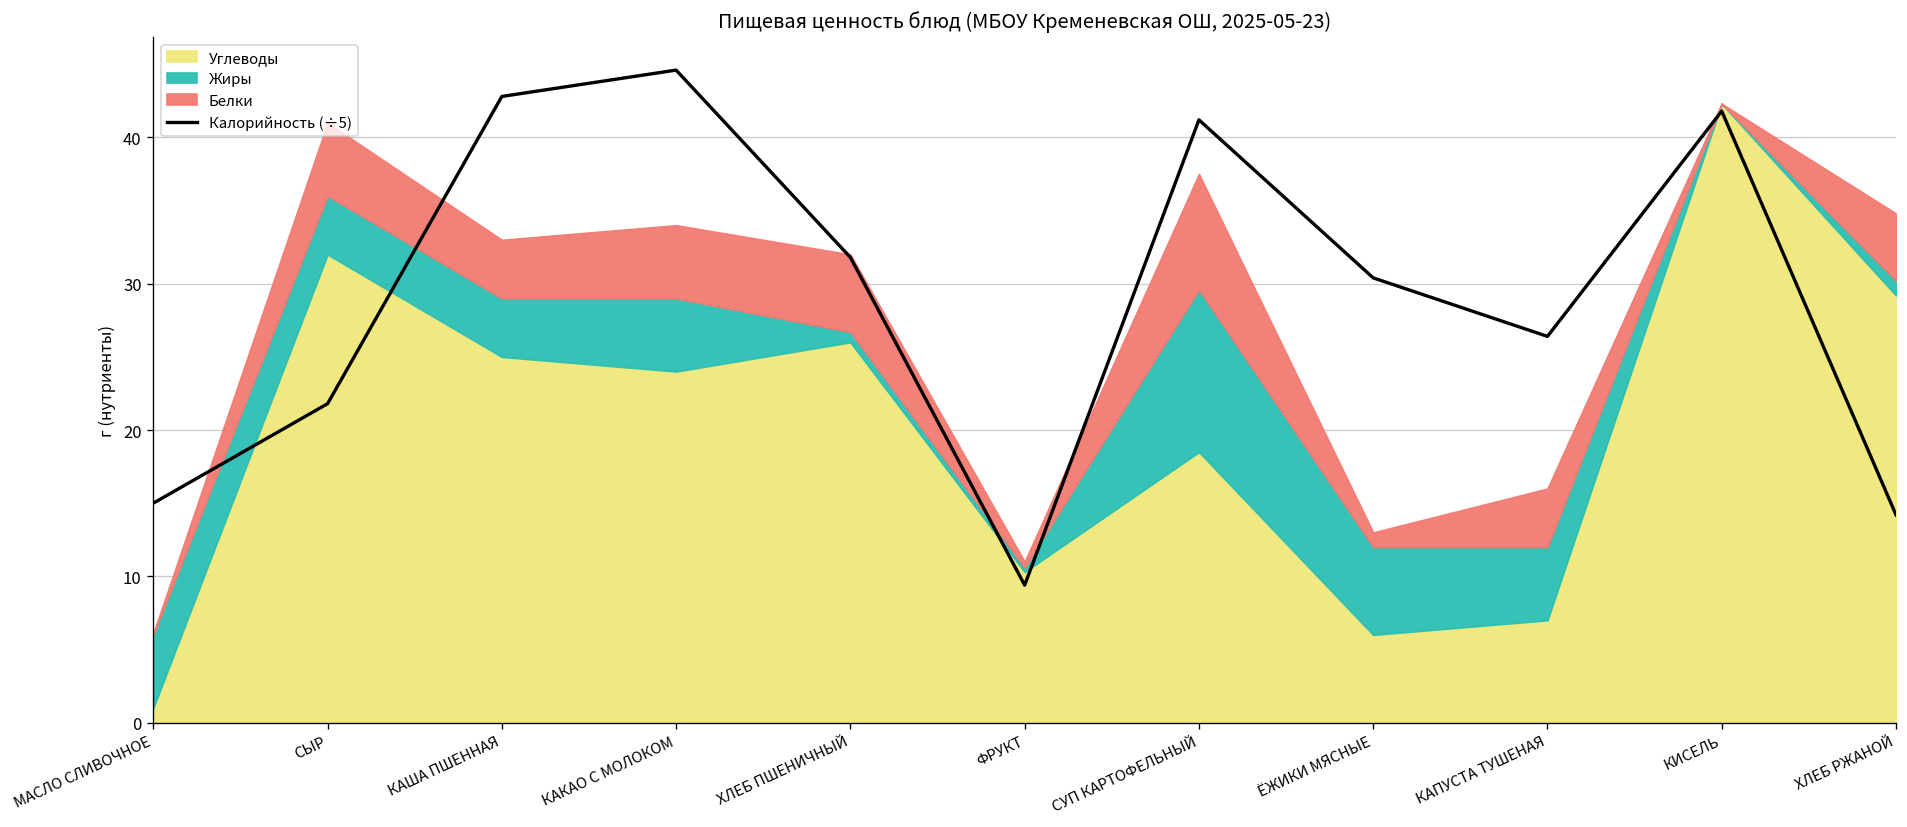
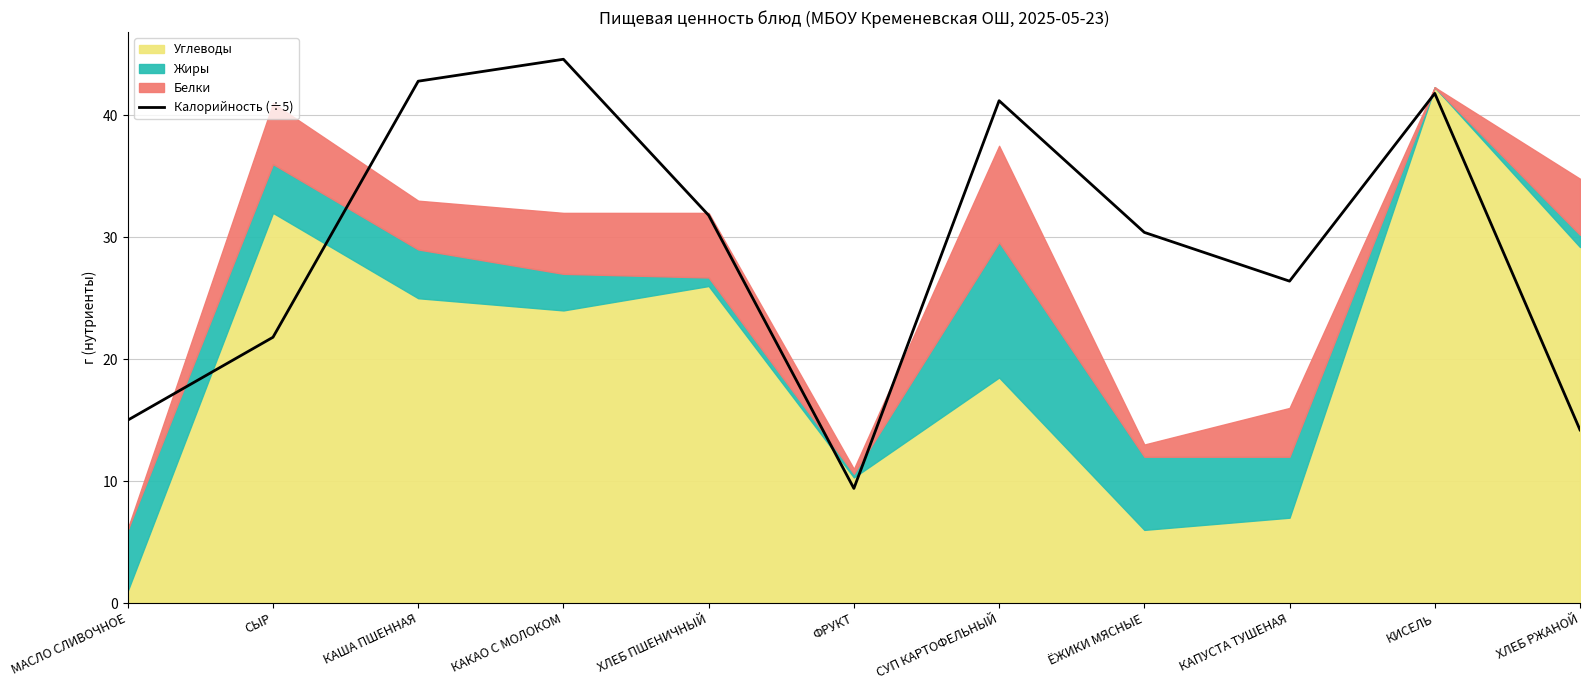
  {
    "Калорийность (÷5)": {
      "МАСЛО СЛИВОЧНОЕ": 15,
      "СЫР": 22,
      "КАША ПШЕННАЯ": 43,
      "КАКАО С МОЛОКОМ": 44.6,
      "ФРУКТ": 9.4,
      "СУП КАРТОФЕЛЬНЫЙ": 41,
      "ЁЖИКИ МЯСНЫЕ": 30.4,
      "КАПУСТА ТУШЕНАЯ": 26.4,
      "КИСЕЛЬ": 42,
      "ХЛЕБ РЖАНОЙ": 14
    },
    "Углеводы": {
      "МАСЛО СЛИВОЧНОЕ": 1,
      "СЫР": 32,
      "КАША ПШЕННАЯ": 25,
      "КАКАО С МОЛОКОМ": 24,
      "ХЛЕБ ПШЕНИЧНЫЙ": 26,
      "ФРУКТ": 10.3,
      "СУП КАРТОФЕЛЬНЫЙ": 18.5,
      "ЁЖИКИ МЯСНЫЕ": 6,
      "КАПУСТА ТУШЕНАЯ": 7,
      "ХЛЕБ РЖАНОЙ": 29
    },
    "Жиры": {
      "СЫР": 4,
      "КАША ПШЕННАЯ": 4,
-     "КАКАО С МОЛОКОМ": 5,
+     "КАКАО С МОЛОКОМ": 3,
      "ХЛЕБ ПШЕНИЧНЫЙ": 0.7,
      "ФРУКТ": 0.3,
      "СУП КАРТОФЕЛЬНЫЙ": 11,
      "ЁЖИКИ МЯСНЫЕ": 6,
      "КАПУСТА ТУШЕНАЯ": 5,
      "ХЛЕБ РЖАНОЙ": 1
    },
    "Белки": {
      "КАША ПШЕННАЯ": 4,
      "КАКАО С МОЛОКОМ": 5,
      "ФРУКТ": 0.4,
      "СУП КАРТОФЕЛЬНЫЙ": 8,
      "ЁЖИКИ МЯСНЫЕ": 1,
      "КАПУСТА ТУШЕНАЯ": 4,
      "ХЛЕБ РЖАНОЙ": 4.6
    }
  }
